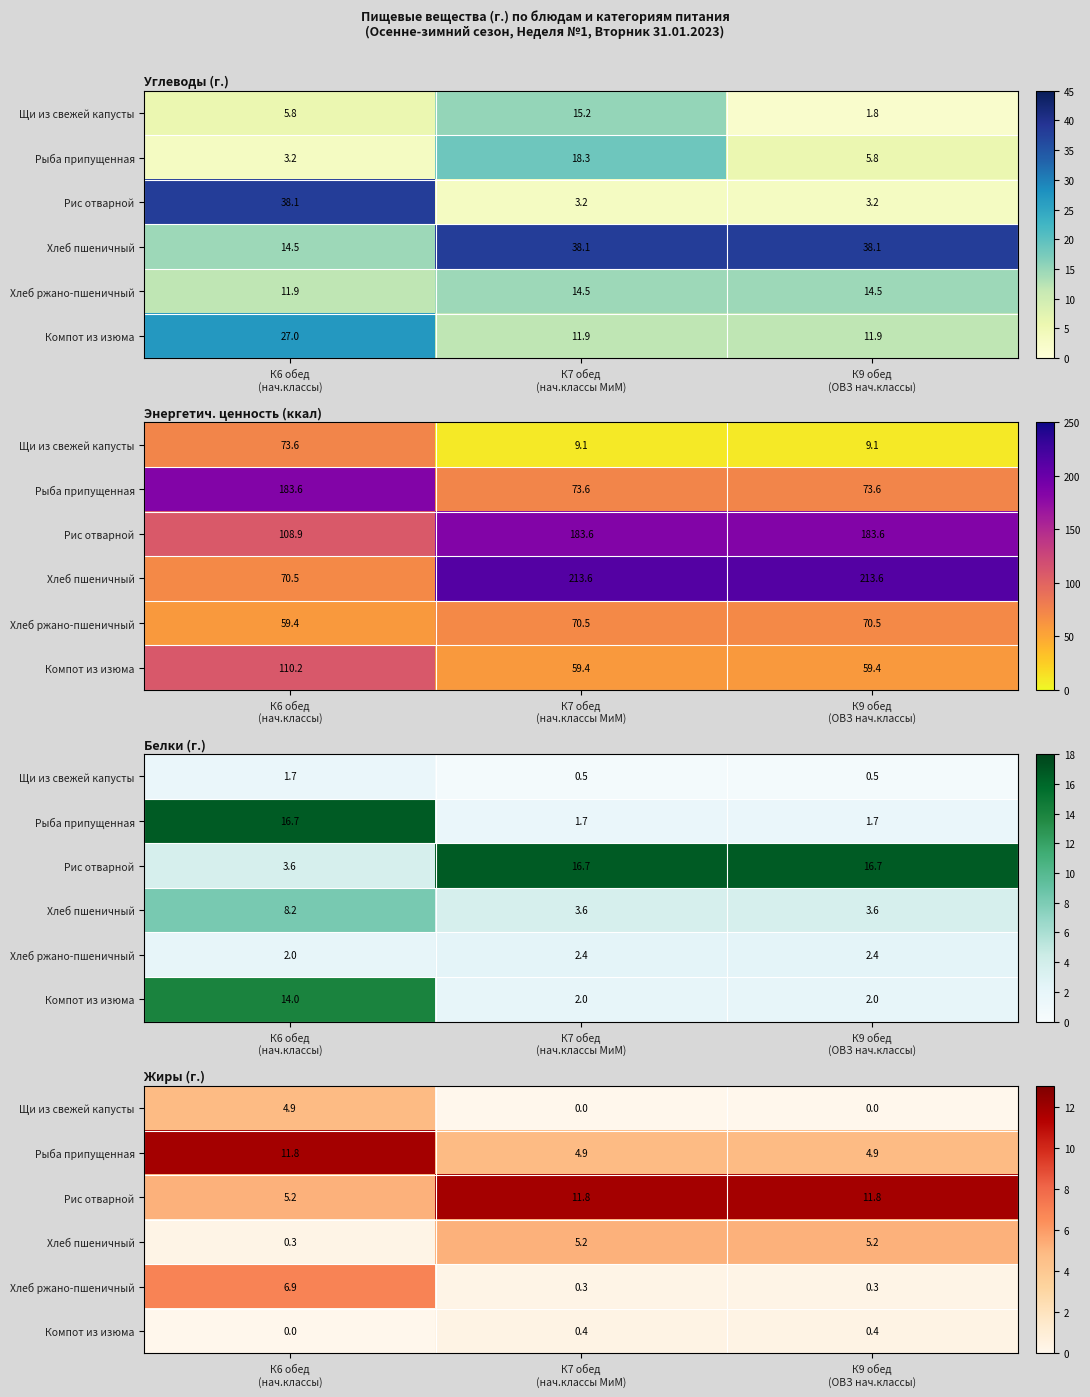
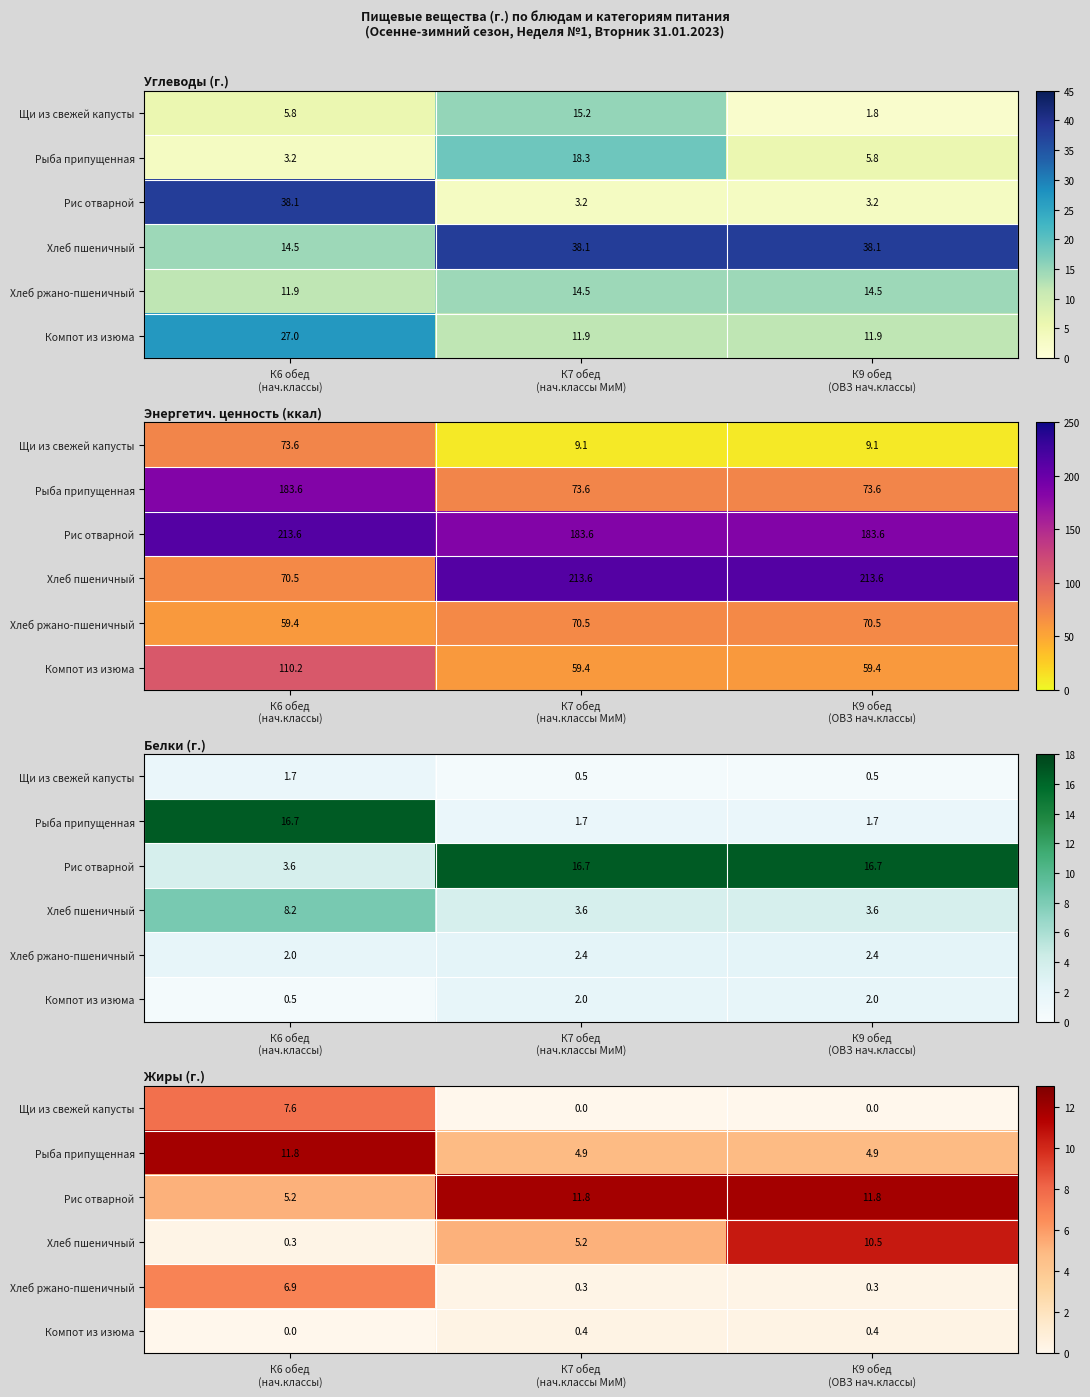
  {
    "Углеводы (г.)": {
      "Щи из свежей капусты": {
        "К6 обед (нач.классы)": 5.8,
        "К7 обед (нач.классы МиМ)": 15.2,
        "К9 обед (ОВЗ нач.классы)": 1.8
      },
      "Рыба припущенная": {
        "К6 обед (нач.классы)": 3.2,
        "К7 обед (нач.классы МиМ)": 18.3,
        "К9 обед (ОВЗ нач.классы)": 5.8
      },
      "Рис отварной": {
        "К6 обед (нач.классы)": 38.1,
        "К7 обед (нач.классы МиМ)": 3.2,
        "К9 обед (ОВЗ нач.классы)": 3.2
      },
      "Хлеб пшеничный": {
        "К6 обед (нач.классы)": 14.5,
        "К7 обед (нач.классы МиМ)": 38.1,
        "К9 обед (ОВЗ нач.классы)": 38.1
      },
      "Хлеб ржано-пшеничный": {
        "К6 обед (нач.классы)": 11.9,
        "К7 обед (нач.классы МиМ)": 14.5,
        "К9 обед (ОВЗ нач.классы)": 14.5
      },
      "Компот из изюма": {
        "К6 обед (нач.классы)": 27.0,
        "К7 обед (нач.классы МиМ)": 11.9,
        "К9 обед (ОВЗ нач.классы)": 11.9
      }
    },
    "Энергетич. ценность (ккал)": {
      "Щи из свежей капусты": {
        "К6 обед (нач.классы)": 73.6,
        "К7 обед (нач.классы МиМ)": 9.1,
        "К9 обед (ОВЗ нач.классы)": 9.1
      },
      "Рыба припущенная": {
        "К6 обед (нач.классы)": 183.6,
        "К7 обед (нач.классы МиМ)": 73.6,
        "К9 обед (ОВЗ нач.классы)": 73.6
      },
      "Рис отварной": {
-       "К6 обед (нач.классы)": 108.9,
+       "К6 обед (нач.классы)": 213.6,
        "К7 обед (нач.классы МиМ)": 183.6,
        "К9 обед (ОВЗ нач.классы)": 183.6
      },
      "Хлеб пшеничный": {
        "К6 обед (нач.классы)": 70.5,
        "К7 обед (нач.классы МиМ)": 213.6,
        "К9 обед (ОВЗ нач.классы)": 213.6
      },
      "Хлеб ржано-пшеничный": {
        "К6 обед (нач.классы)": 59.4,
        "К7 обед (нач.классы МиМ)": 70.5,
        "К9 обед (ОВЗ нач.классы)": 70.5
      },
      "Компот из изюма": {
        "К6 обед (нач.классы)": 110.2,
        "К7 обед (нач.классы МиМ)": 59.4,
        "К9 обед (ОВЗ нач.классы)": 59.4
      }
    },
    "Белки (г.)": {
      "Щи из свежей капусты": {
        "К6 обед (нач.классы)": 1.7,
        "К7 обед (нач.классы МиМ)": 0.5,
        "К9 обед (ОВЗ нач.классы)": 0.5
      },
      "Рыба припущенная": {
        "К6 обед (нач.классы)": 16.7,
        "К7 обед (нач.классы МиМ)": 1.7,
        "К9 обед (ОВЗ нач.классы)": 1.7
      },
      "Рис отварной": {
        "К6 обед (нач.классы)": 3.6,
        "К7 обед (нач.классы МиМ)": 16.7,
        "К9 обед (ОВЗ нач.классы)": 16.7
      },
      "Хлеб пшеничный": {
        "К6 обед (нач.классы)": 8.2,
        "К7 обед (нач.классы МиМ)": 3.6,
        "К9 обед (ОВЗ нач.классы)": 3.6
      },
      "Хлеб ржано-пшеничный": {
        "К6 обед (нач.классы)": 2.0,
        "К7 обед (нач.классы МиМ)": 2.4,
        "К9 обед (ОВЗ нач.классы)": 2.4
      },
      "Компот из изюма": {
-       "К6 обед (нач.классы)": 14.0,
+       "К6 обед (нач.классы)": 0.5,
        "К7 обед (нач.классы МиМ)": 2.0,
        "К9 обед (ОВЗ нач.классы)": 2.0
      }
    },
    "Жиры (г.)": {
      "Щи из свежей капусты": {
-       "К6 обед (нач.классы)": 4.9,
+       "К6 обед (нач.классы)": 7.6,
        "К7 обед (нач.классы МиМ)": 0.0,
        "К9 обед (ОВЗ нач.классы)": 0.0
      },
      "Рыба припущенная": {
        "К6 обед (нач.классы)": 11.8,
        "К7 обед (нач.классы МиМ)": 4.9,
        "К9 обед (ОВЗ нач.классы)": 4.9
      },
      "Рис отварной": {
        "К6 обед (нач.классы)": 5.2,
        "К7 обед (нач.классы МиМ)": 11.8,
        "К9 обед (ОВЗ нач.классы)": 11.8
      },
      "Хлеб пшеничный": {
        "К6 обед (нач.классы)": 0.3,
        "К7 обед (нач.классы МиМ)": 5.2,
-       "К9 обед (ОВЗ нач.классы)": 5.2
+       "К9 обед (ОВЗ нач.классы)": 10.5
      },
      "Хлеб ржано-пшеничный": {
        "К6 обед (нач.классы)": 6.9,
        "К7 обед (нач.классы МиМ)": 0.3,
        "К9 обед (ОВЗ нач.классы)": 0.3
      },
      "Компот из изюма": {
        "К6 обед (нач.классы)": 0.0,
        "К7 обед (нач.классы МиМ)": 0.4,
        "К9 обед (ОВЗ нач.классы)": 0.4
      }
    }
  }
